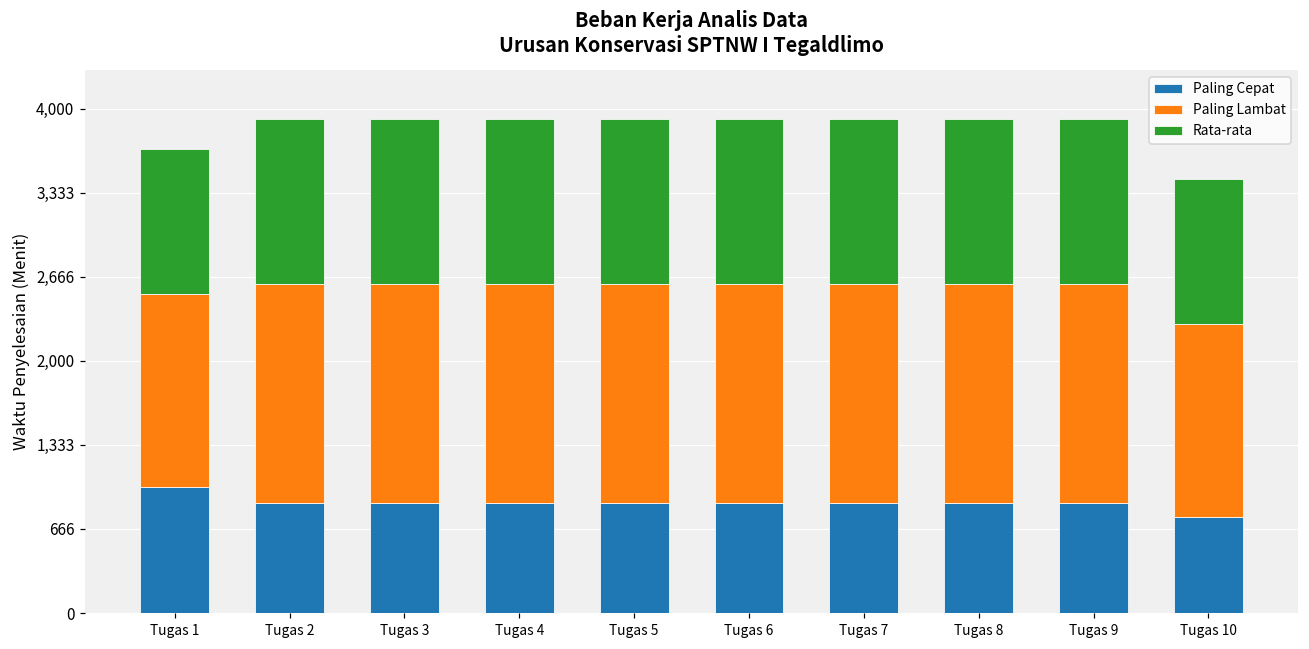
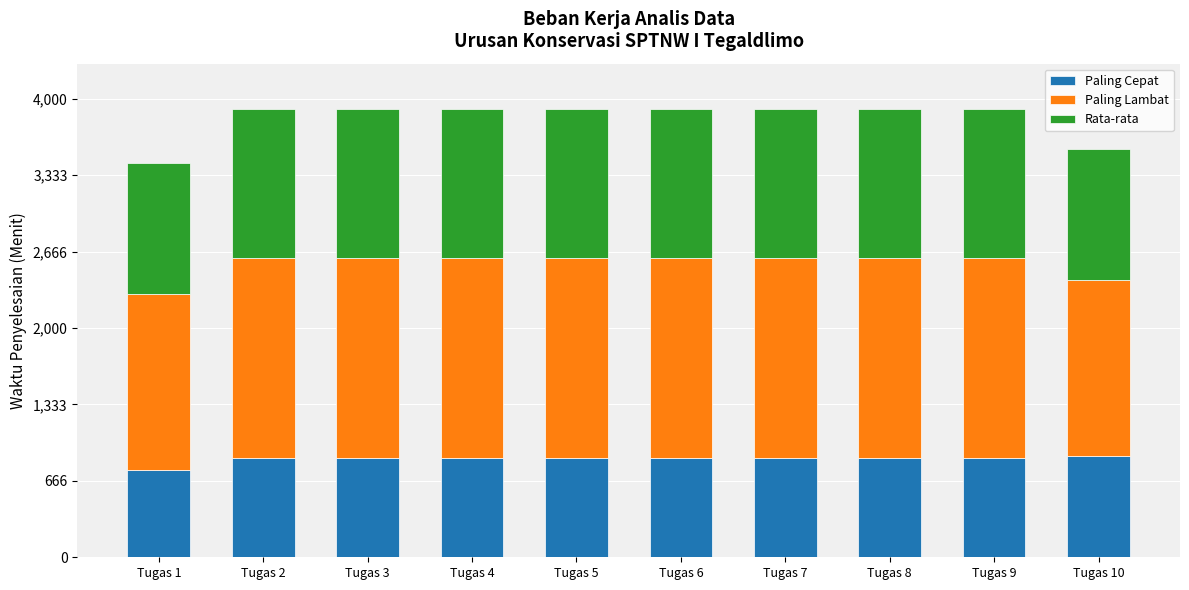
  {
    "Paling Cepat": {
-     "Tugas 1": "1,000",
+     "Tugas 1": "770",
      "Tugas 2": "870",
      "Tugas 3": "870",
      "Tugas 4": "870",
      "Tugas 5": "870",
      "Tugas 6": "870",
      "Tugas 7": "870",
      "Tugas 8": "870",
      "Tugas 9": "870",
-     "Tugas 10": "770"
+     "Tugas 10": "890"
    },
    "Paling Lambat": {
      "Tugas 1": "1,530",
      "Tugas 2": "1,740",
      "Tugas 3": "1,740",
      "Tugas 4": "1,740",
      "Tugas 5": "1,740",
      "Tugas 6": "1,740",
      "Tugas 7": "1,740",
      "Tugas 8": "1,740",
      "Tugas 9": "1,740",
      "Tugas 10": "1,530"
    },
    "Rata-rata": {
      "Tugas 1": "1,150",
      "Tugas 2": "1,310",
      "Tugas 3": "1,310",
      "Tugas 4": "1,310",
      "Tugas 5": "1,310",
      "Tugas 6": "1,310",
      "Tugas 7": "1,310",
      "Tugas 8": "1,310",
      "Tugas 9": "1,310",
      "Tugas 10": "1,150"
    }
  }
